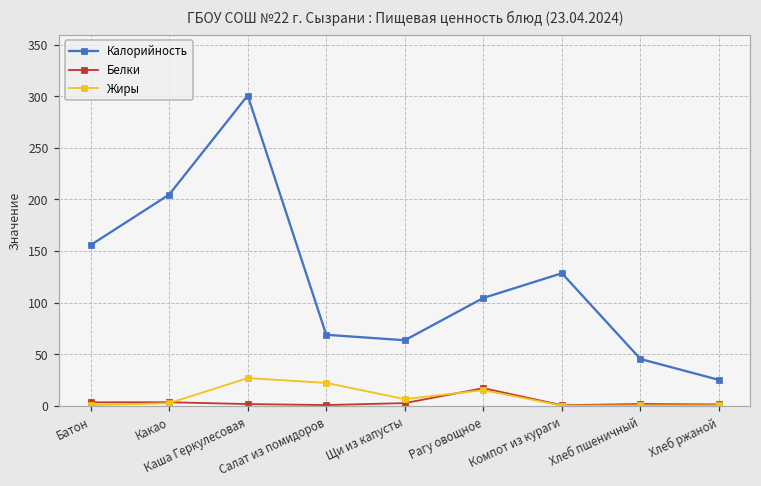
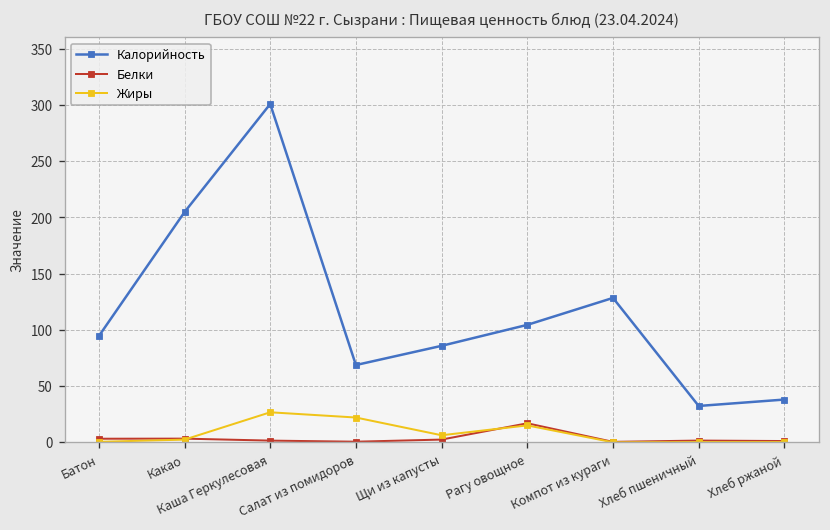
  {
    "Калорийность": {
-     "Батон": 160,
+     "Батон": 90,
      "Какао": 200,
      "Каша Геркулесовая": 300,
      "Салат из помидоров": 70,
-     "Щи из капусты": 60,
+     "Щи из капусты": 90,
      "Рагу овощное": 100,
      "Компот из кураги": 130,
-     "Хлеб пшеничный": 50,
-     "Хлеб ржаной": 20
+     "Хлеб пшеничный": 30,
+     "Хлеб ржаной": 40
    },
    "Белки": {
      "Батон": 0,
      "Каша Геркулесовая": 0,
      "Салат из помидоров": 0,
      "Щи из капусты": 0
    },
    "Жиры": {
      "Батон": 0,
      "Каша Геркулесовая": 30,
      "Салат из помидоров": 20,
      "Щи из капусты": 10
    }
  }
